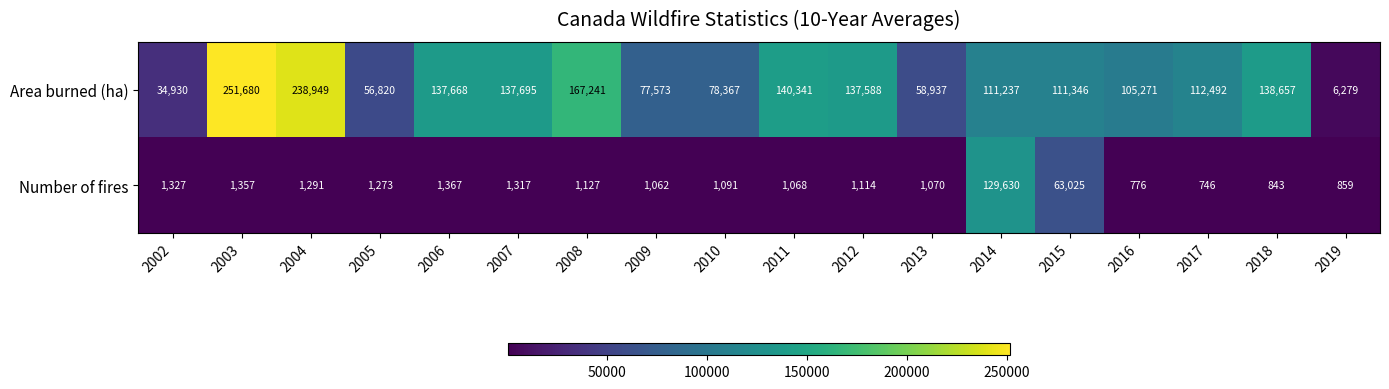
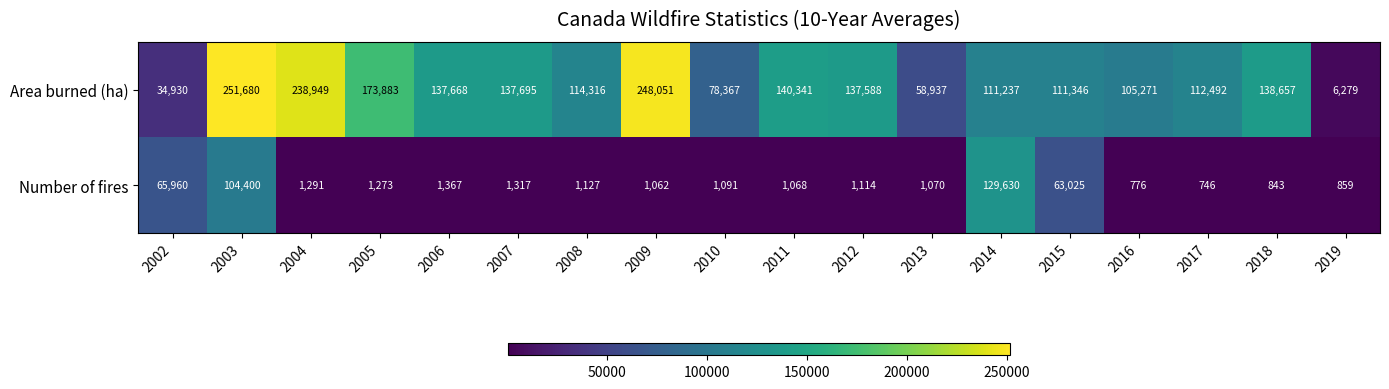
  {
    "Area burned (ha)": {
      "2002": "34,930",
      "2003": "251,680",
      "2004": "238,949",
-     "2005": "56,820",
+     "2005": "173,883",
      "2006": "137,668",
      "2007": "137,695",
-     "2008": "167,241",
-     "2009": "77,573",
+     "2008": "114,316",
+     "2009": "248,051",
      "2010": "78,367",
      "2011": "140,341",
      "2012": "137,588",
      "2013": "58,937",
      "2014": "111,237",
      "2015": "111,346",
      "2016": "105,271",
      "2017": "112,492",
      "2018": "138,657",
      "2019": "6,279"
    },
    "Number of fires": {
-     "2002": "1,327",
-     "2003": "1,357",
+     "2002": "65,960",
+     "2003": "104,400",
      "2004": "1,291",
      "2005": "1,273",
      "2006": "1,367",
      "2007": "1,317",
      "2008": "1,127",
      "2009": "1,062",
      "2010": "1,091",
      "2011": "1,068",
      "2012": "1,114",
      "2013": "1,070",
      "2014": "129,630",
      "2015": "63,025",
      "2016": "776",
      "2017": "746",
      "2018": "843",
      "2019": "859"
    }
  }
